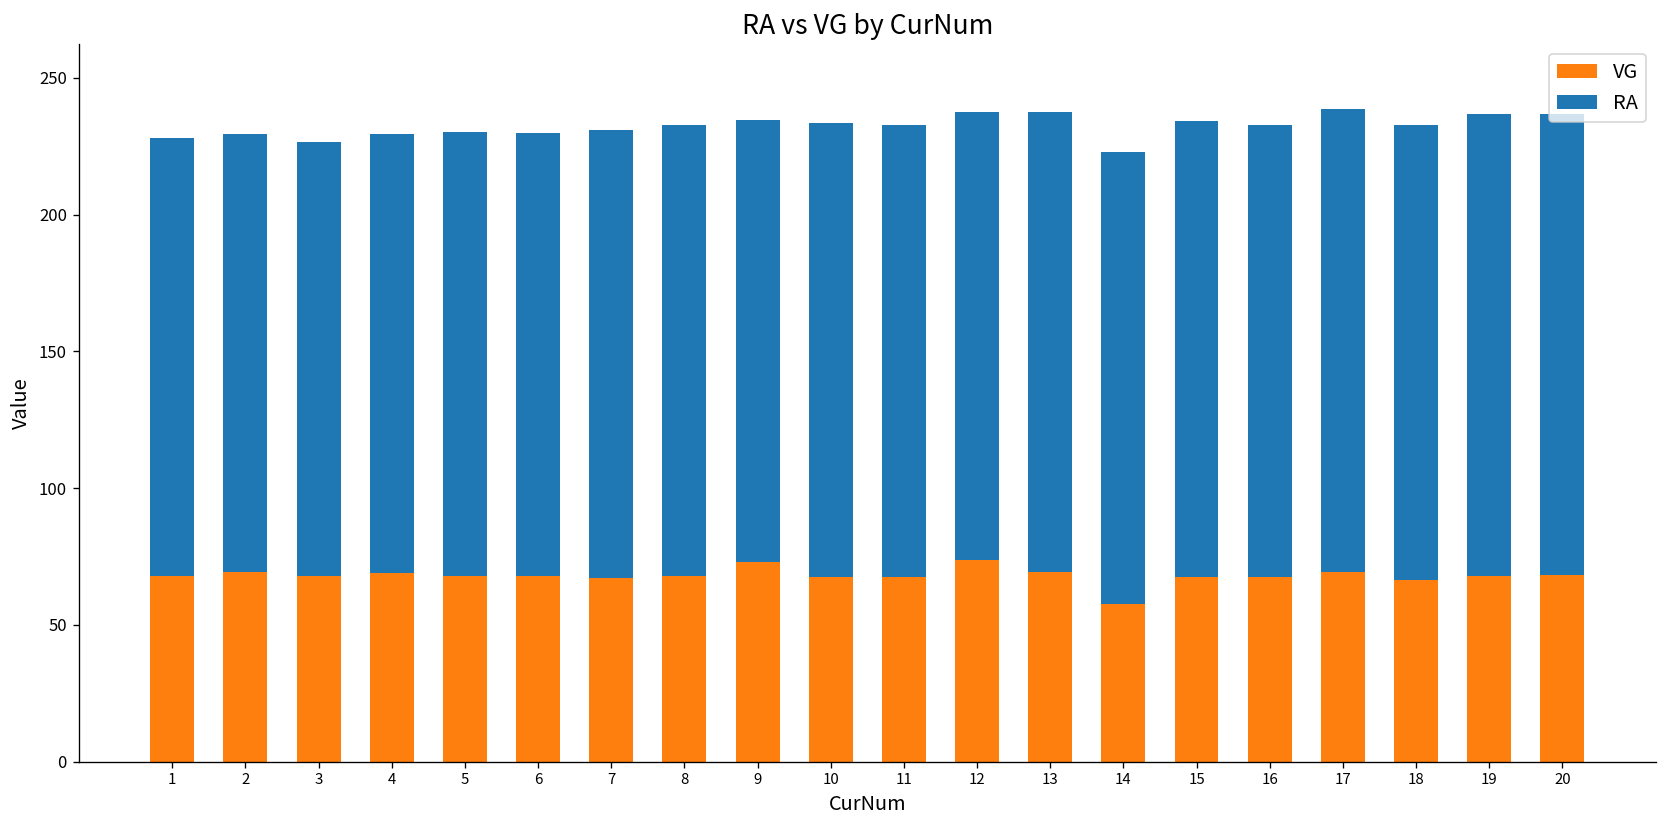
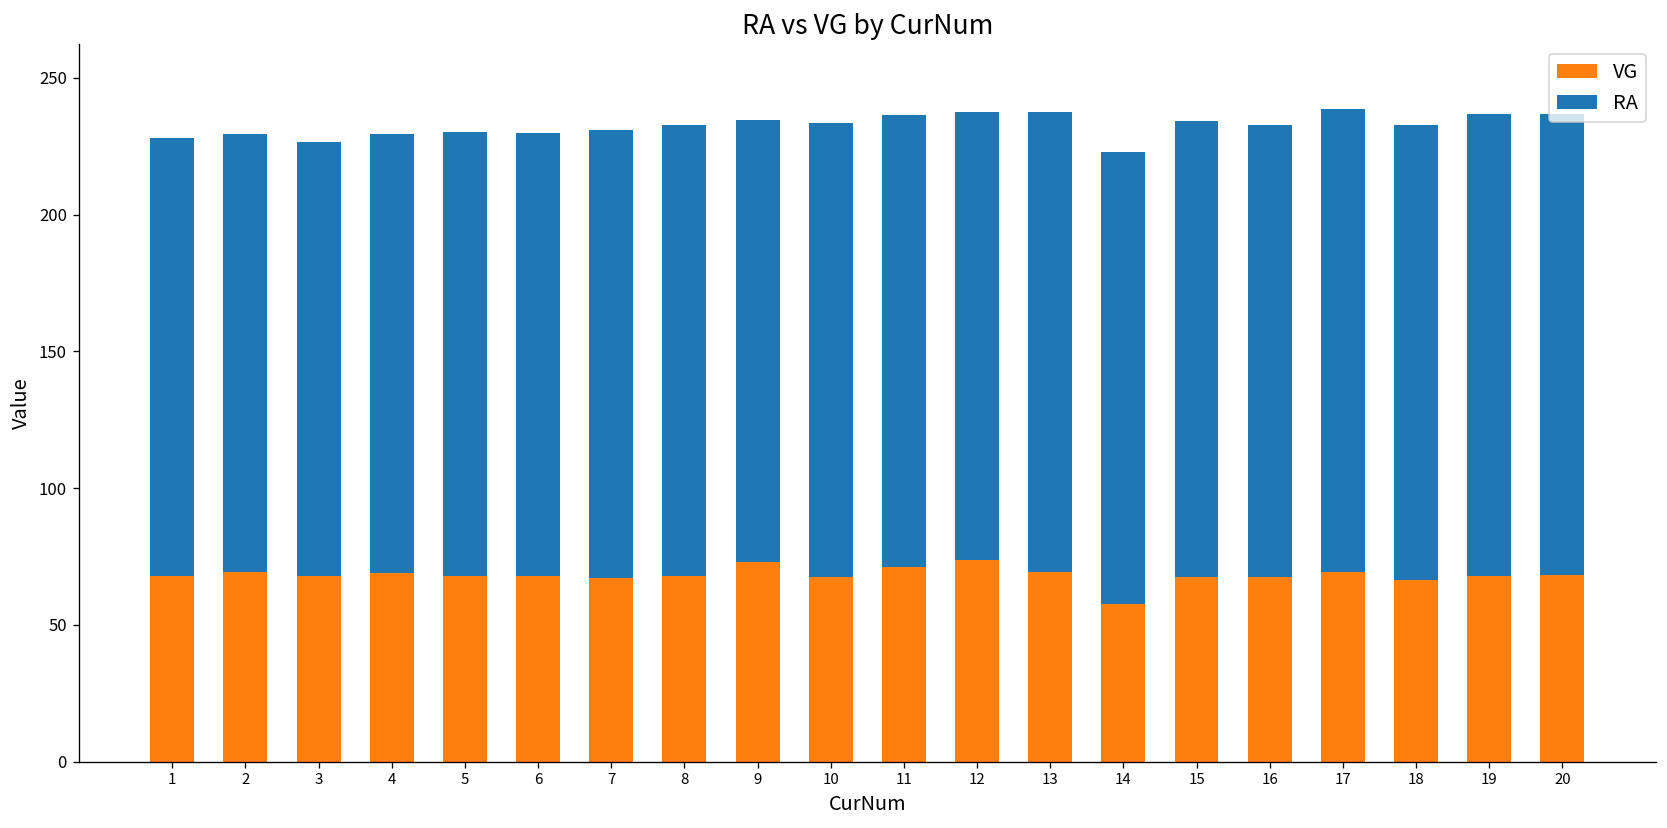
  {
    "VG": {
      "1": 68,
      "2": 69,
      "3": 68,
      "4": 69,
      "5": 68,
      "6": 68,
      "7": 67,
      "8": 68,
      "9": 73,
      "10": 67,
-     "11": 68,
+     "11": 71,
      "12": 74,
      "13": 69,
      "14": 57,
      "15": 67,
      "16": 67,
      "17": 69,
      "18": 66,
      "19": 68,
      "20": 68
    },
    "RA": {
      "1": 160,
      "2": 160,
      "3": 159,
      "4": 160,
      "5": 162,
      "6": 162,
      "7": 164,
      "8": 165,
      "9": 162,
      "10": 166,
      "11": 165,
      "12": 164,
      "13": 168,
      "14": 165,
      "15": 167,
      "16": 165,
      "17": 169,
      "18": 166,
      "19": 169
    }
  }
